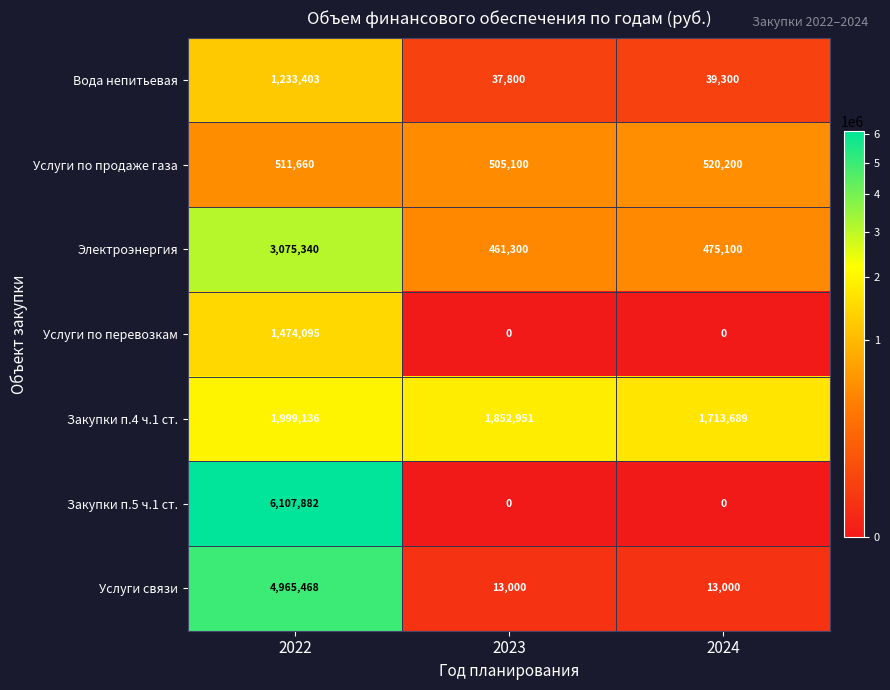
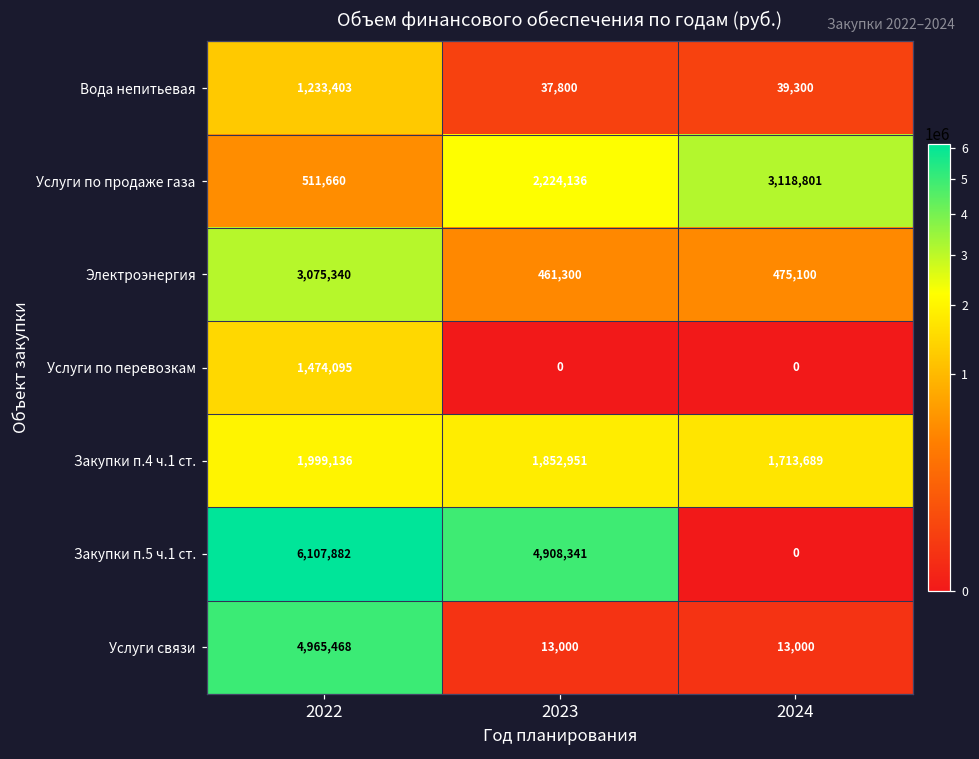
  {
    "Вода непитьевая": {
      "2022": "1,233,403",
      "2023": "37,800",
      "2024": "39,300"
    },
    "Услуги по продаже газа": {
      "2022": "511,660",
-     "2023": "505,100",
-     "2024": "520,200"
+     "2023": "2,224,136",
+     "2024": "3,118,801"
    },
    "Электроэнергия": {
      "2022": "3,075,340",
      "2023": "461,300",
      "2024": "475,100"
    },
    "Услуги по перевозкам": {
      "2022": "1,474,095",
      "2023": "0",
      "2024": "0"
    },
    "Закупки п.4 ч.1 ст.": {
      "2022": "1,999,136",
      "2023": "1,852,951",
      "2024": "1,713,689"
    },
    "Закупки п.5 ч.1 ст.": {
      "2022": "6,107,882",
-     "2023": "0",
+     "2023": "4,908,341",
      "2024": "0"
    },
    "Услуги связи": {
      "2022": "4,965,468",
      "2023": "13,000",
      "2024": "13,000"
    }
  }
